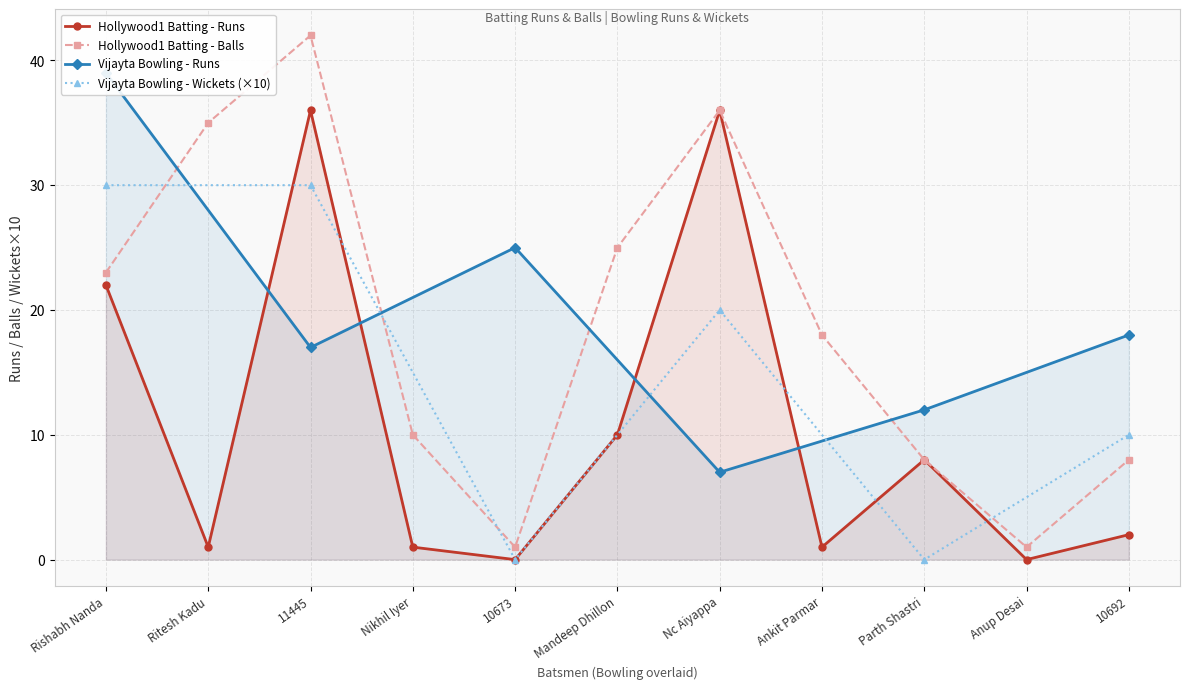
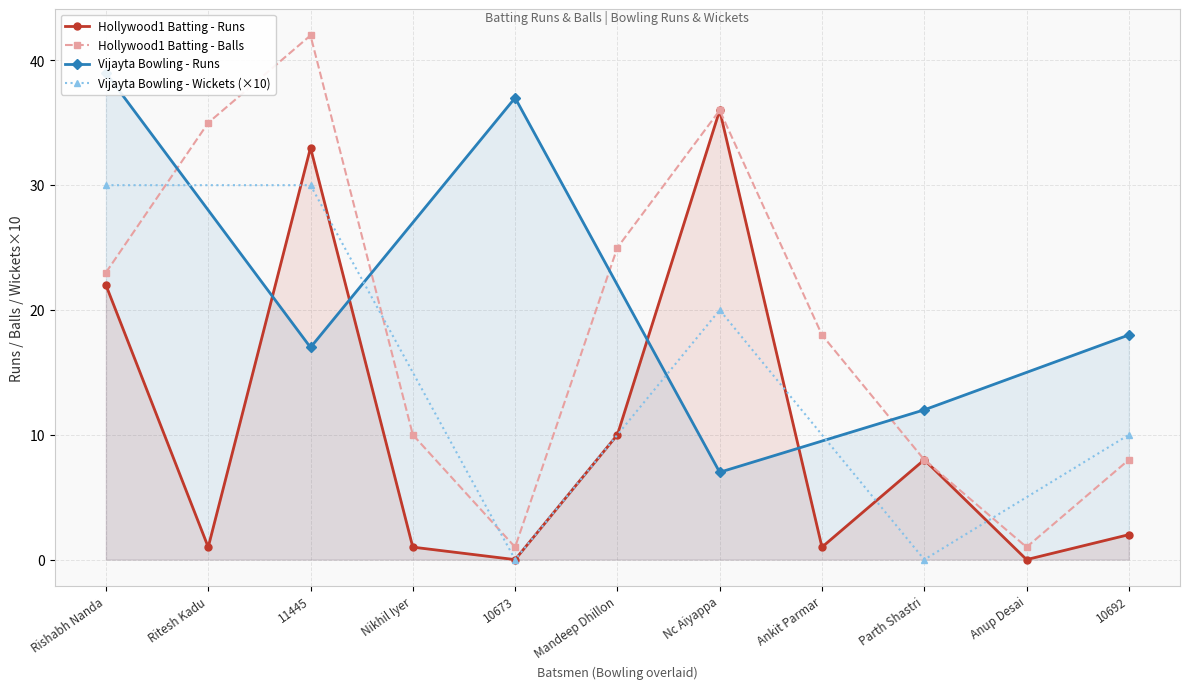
  {
    "Hollywood1 Batting - Runs": {
      "Rishabh Nanda": 22,
      "Ritesh Kadu": 1,
-     "11445": 36,
+     "11445": 33,
      "Nikhil Iyer": 1,
      "Mandeep Dhillon": 10,
      "Ankit Parmar": 1,
      "Anup Desai": 0,
      "10692": 2
    },
    "Hollywood1 Batting - Balls": {
      "Rishabh Nanda": 23,
      "Ritesh Kadu": 35,
      "11445": 42,
      "Nikhil Iyer": 10,
      "10673": 1,
      "Mandeep Dhillon": 25,
      "Ankit Parmar": 18,
      "Anup Desai": 1,
      "10692": 8
    },
    "Vijayta Bowling - Runs": {
      "11445": 17,
-     "10673": 25,
+     "10673": 37,
      "Nc Aiyappa": 7,
      "Parth Shastri": 12,
      "10692": 18
    },
    "Vijayta Bowling - Wickets (×10)": {
      "Rishabh Nanda": 30,
      "11445": 30,
      "Nc Aiyappa": 20,
      "Parth Shastri": 0,
      "10692": 10
    }
  }
